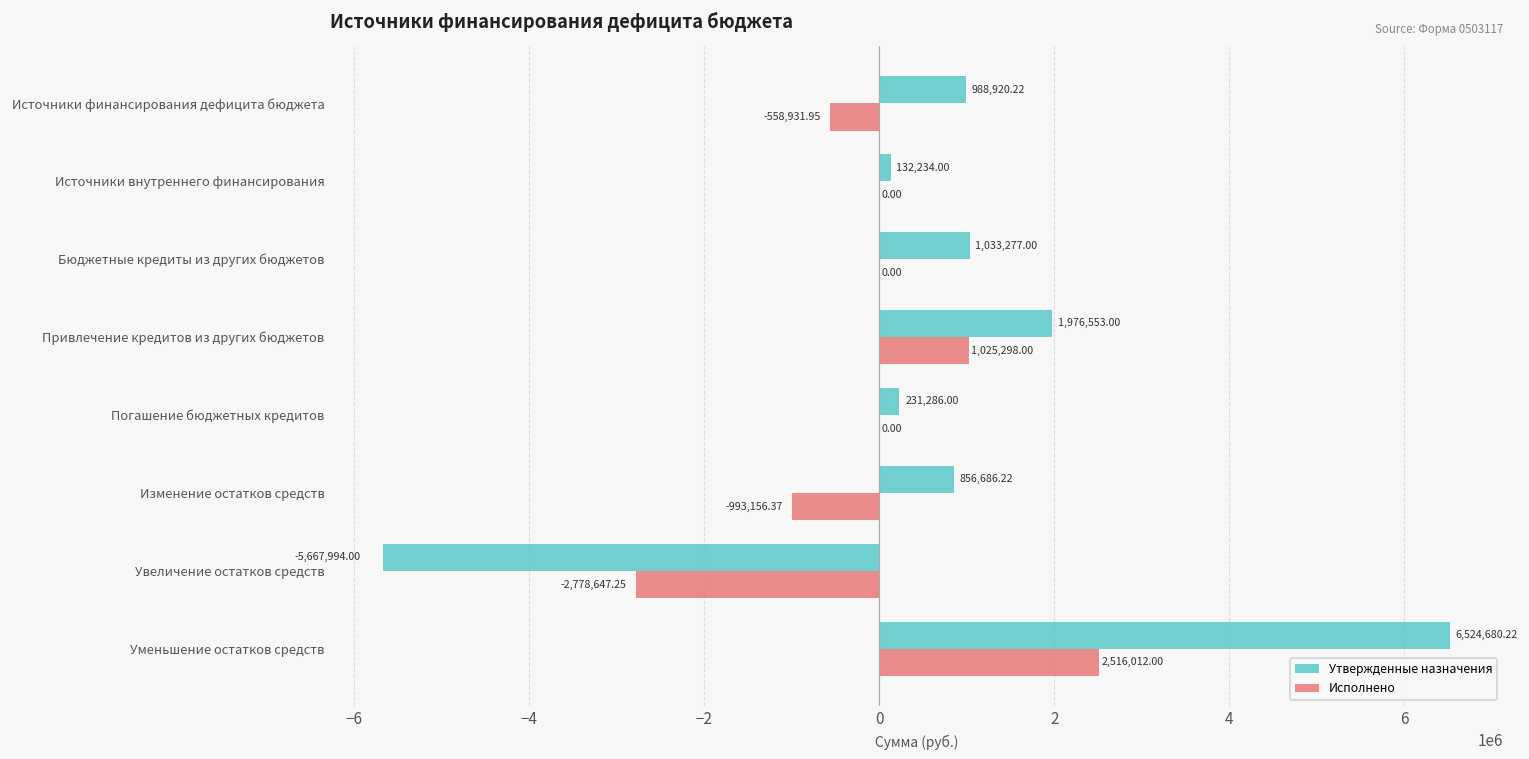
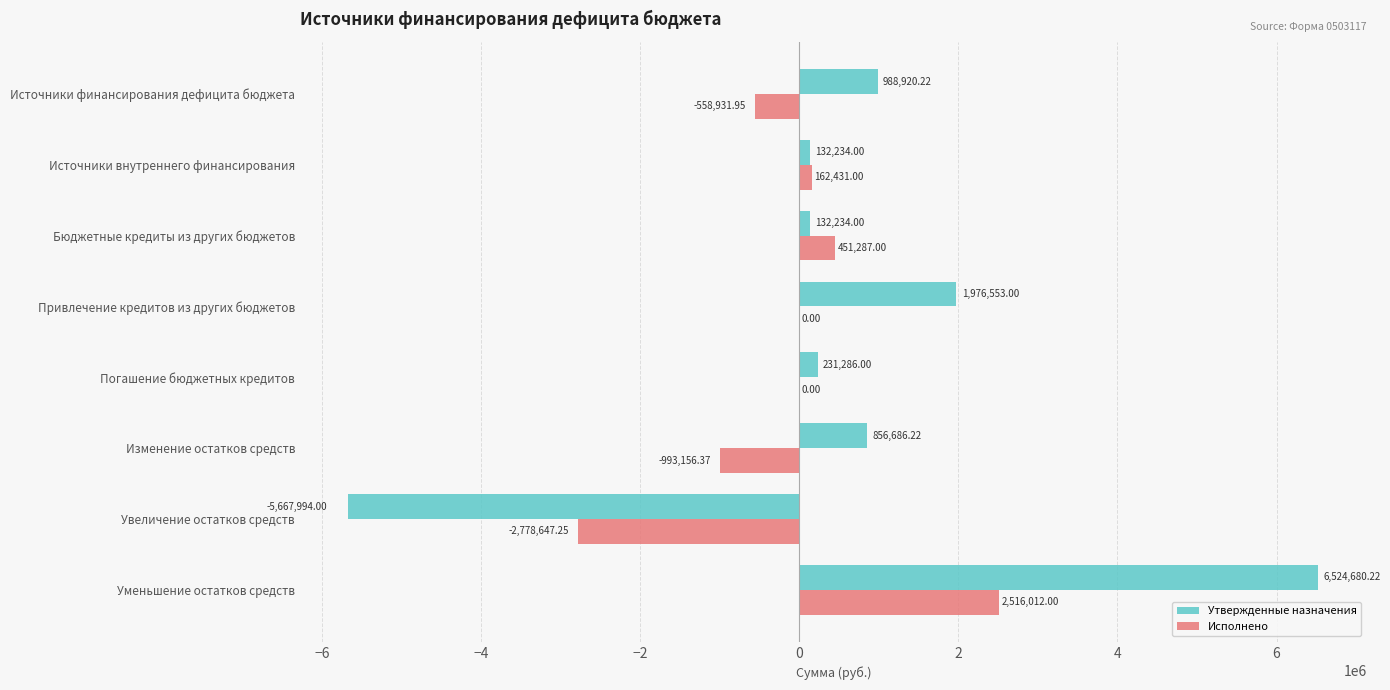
  {
    "Утвержденные назначения": {
      "Источники финансирования дефицита бюджета": "988,920.22",
      "Источники внутреннего финансирования": "132,234.00",
-     "Бюджетные кредиты из других бюджетов": "1,033,277.00",
+     "Бюджетные кредиты из других бюджетов": "132,234.00",
      "Привлечение кредитов из других бюджетов": "1,976,553.00",
      "Погашение бюджетных кредитов": "231,286.00",
      "Изменение остатков средств": "856,686.22",
      "Увеличение остатков средств": "-5,667,994.00",
      "Уменьшение остатков средств": "6,524,680.22"
    },
    "Исполнено": {
      "Источники финансирования дефицита бюджета": "-558,931.95",
-     "Источники внутреннего финансирования": "0.00",
-     "Бюджетные кредиты из других бюджетов": "0.00",
-     "Привлечение кредитов из других бюджетов": "1,025,298.00",
+     "Источники внутреннего финансирования": "162,431.00",
+     "Бюджетные кредиты из других бюджетов": "451,287.00",
+     "Привлечение кредитов из других бюджетов": "0.00",
      "Погашение бюджетных кредитов": "0.00",
      "Изменение остатков средств": "-993,156.37",
      "Увеличение остатков средств": "-2,778,647.25",
      "Уменьшение остатков средств": "2,516,012.00"
    }
  }
